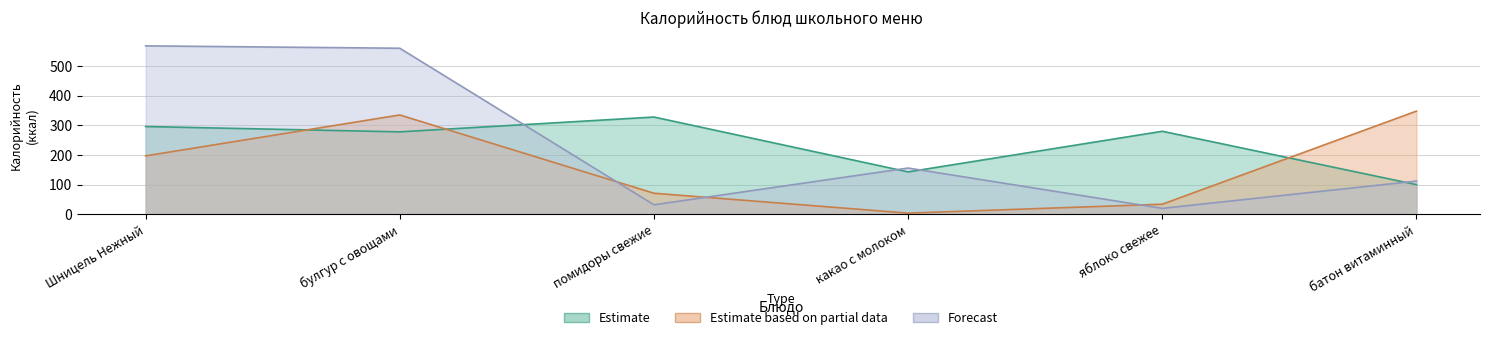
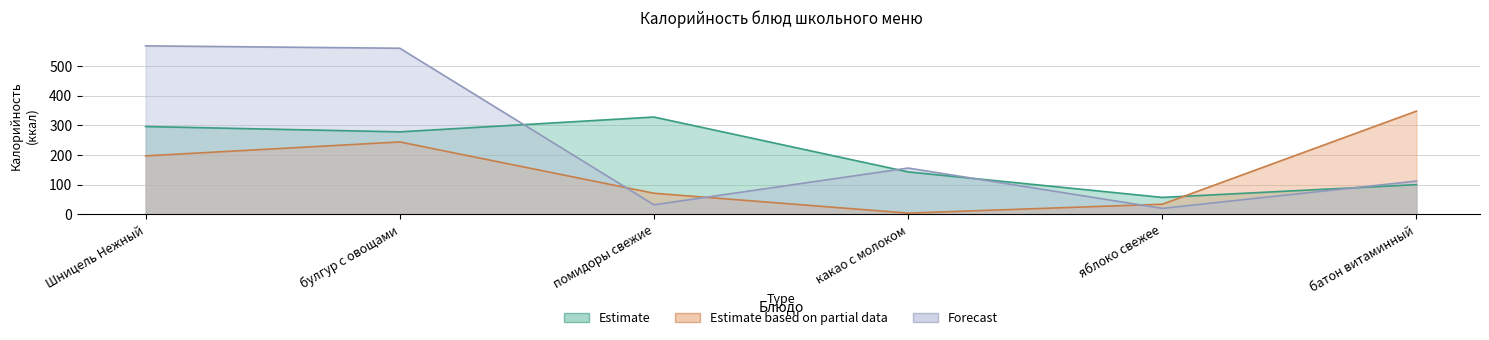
  {
    "Estimate": {
      "Шницель Нежный": 300,
      "булгур с овощами": 280,
      "помидоры свежие": 330,
      "какао с молоком": 140,
-     "яблоко свежее": 280,
+     "яблоко свежее": 60,
      "батон витаминный": 100
    },
    "Estimate based on partial data": {
      "Шницель Нежный": 200,
-     "булгур с овощами": 340,
+     "булгур с овощами": 240,
      "помидоры свежие": 70,
      "какао с молоком": 0,
      "яблоко свежее": 30,
      "батон витаминный": 350
    },
    "Forecast": {
      "Шницель Нежный": 570,
      "булгур с овощами": 560,
      "помидоры свежие": 30,
      "какао с молоком": 160,
      "яблоко свежее": 20,
      "батон витаминный": 110
    }
  }
